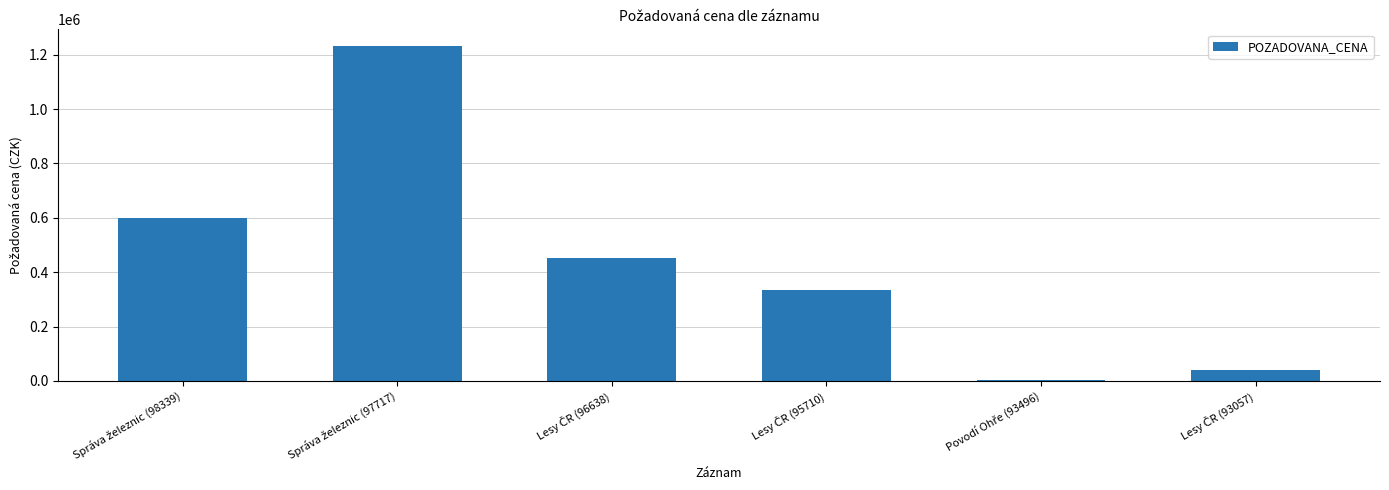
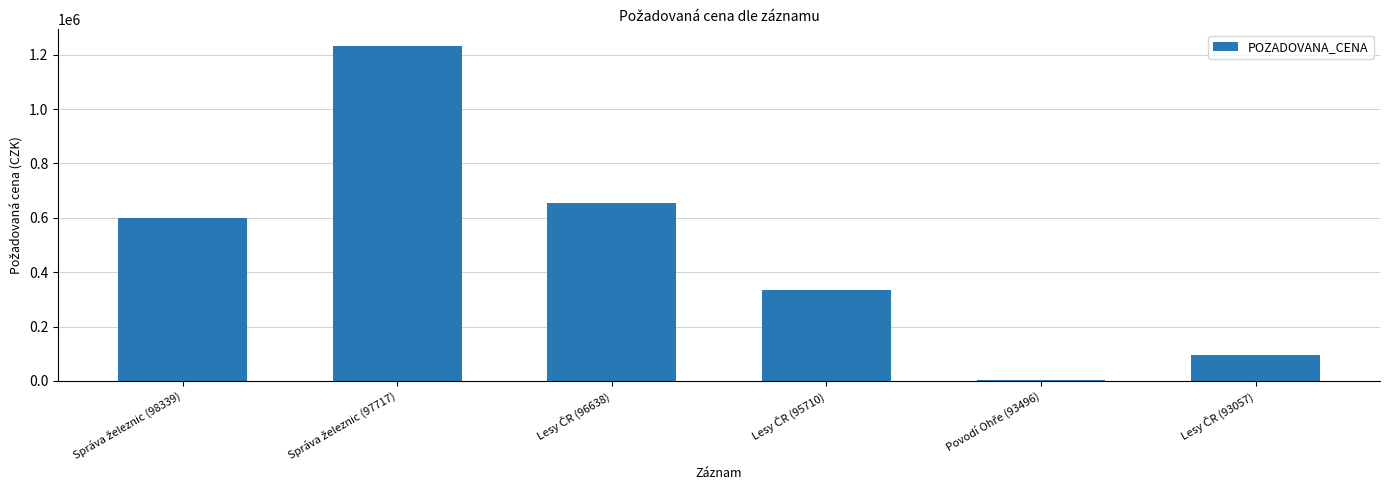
  {
    "Správa železnic (98339)": 600000,
    "Správa železnic (97717)": 1230000,
-   "Lesy ČR (96638)": 450000,
+   "Lesy ČR (96638)": 660000,
    "Lesy ČR (95710)": 330000,
-   "Lesy ČR (93057)": 40000
+   "Lesy ČR (93057)": 100000
  }
